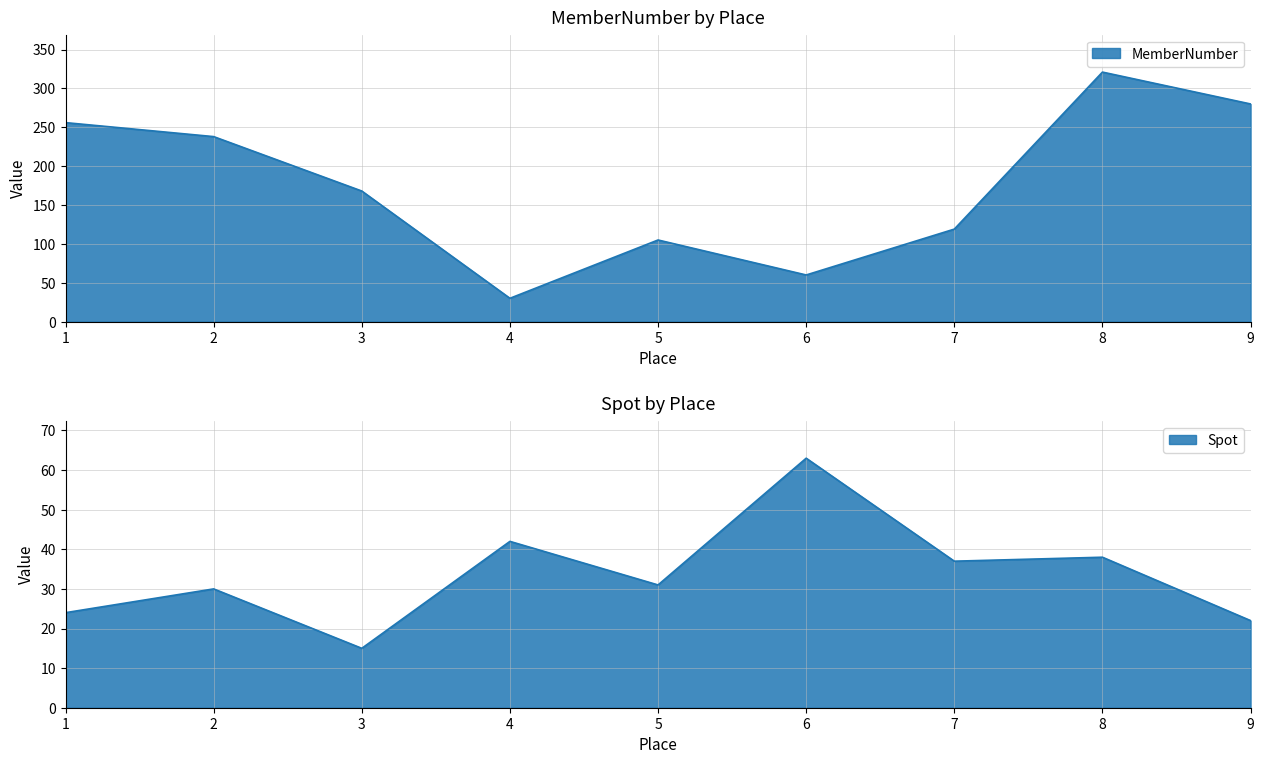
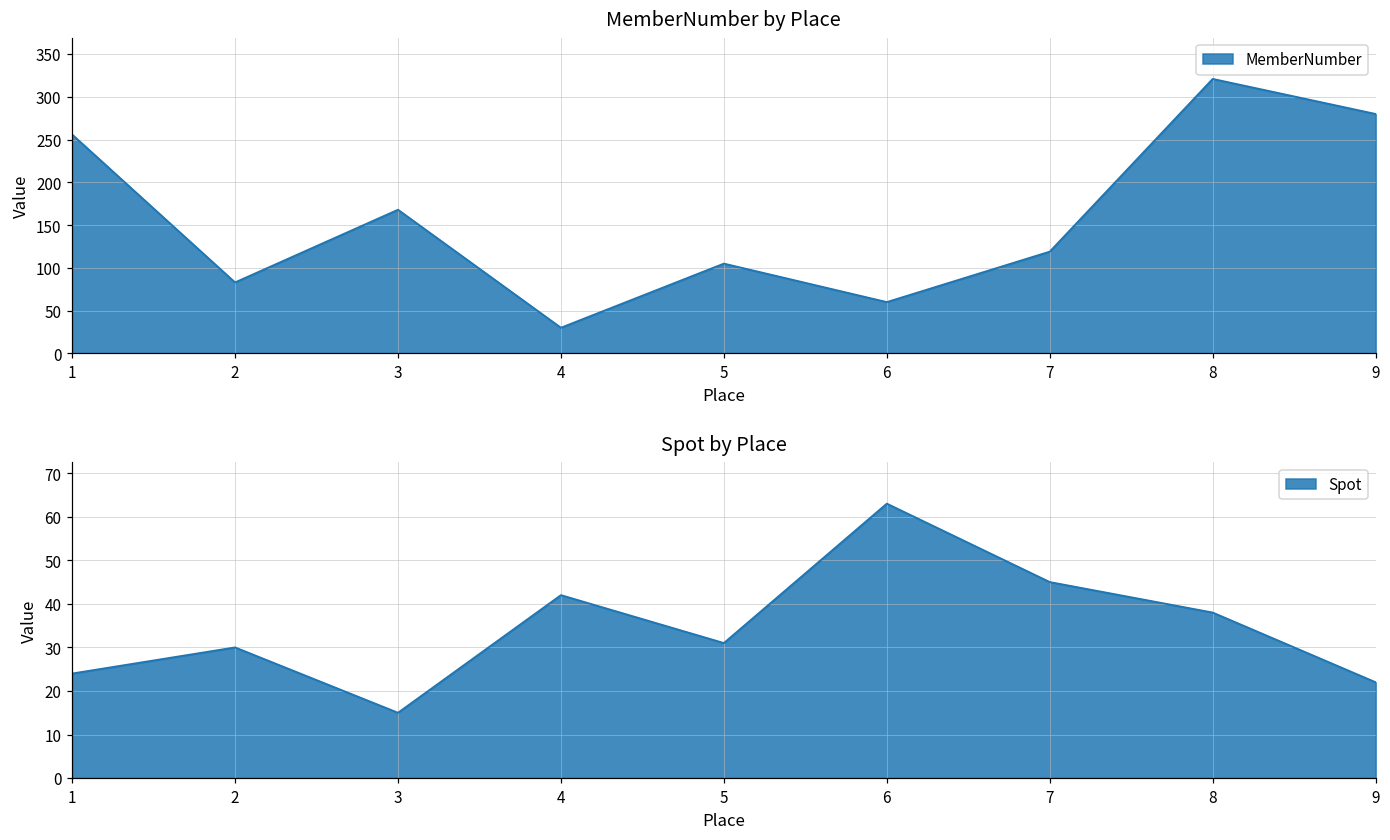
  {
    "MemberNumber by Place": {
      "1": 260,
-     "2": 240,
+     "2": 80,
      "3": 170,
      "4": 30,
      "5": 110,
      "6": 60,
      "7": 120,
      "8": 320,
      "9": 280
    },
    "Spot by Place": {
      "1": 24,
      "2": 30,
      "3": 15,
      "4": 42,
      "5": 31,
      "6": 63,
-     "7": 37,
+     "7": 45,
      "8": 38,
      "9": 22
    }
  }
